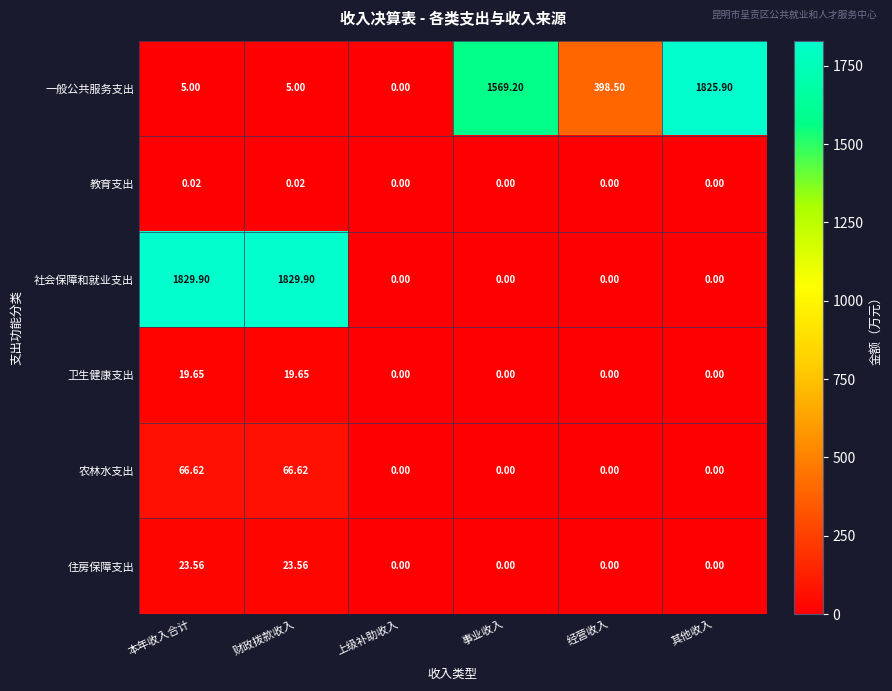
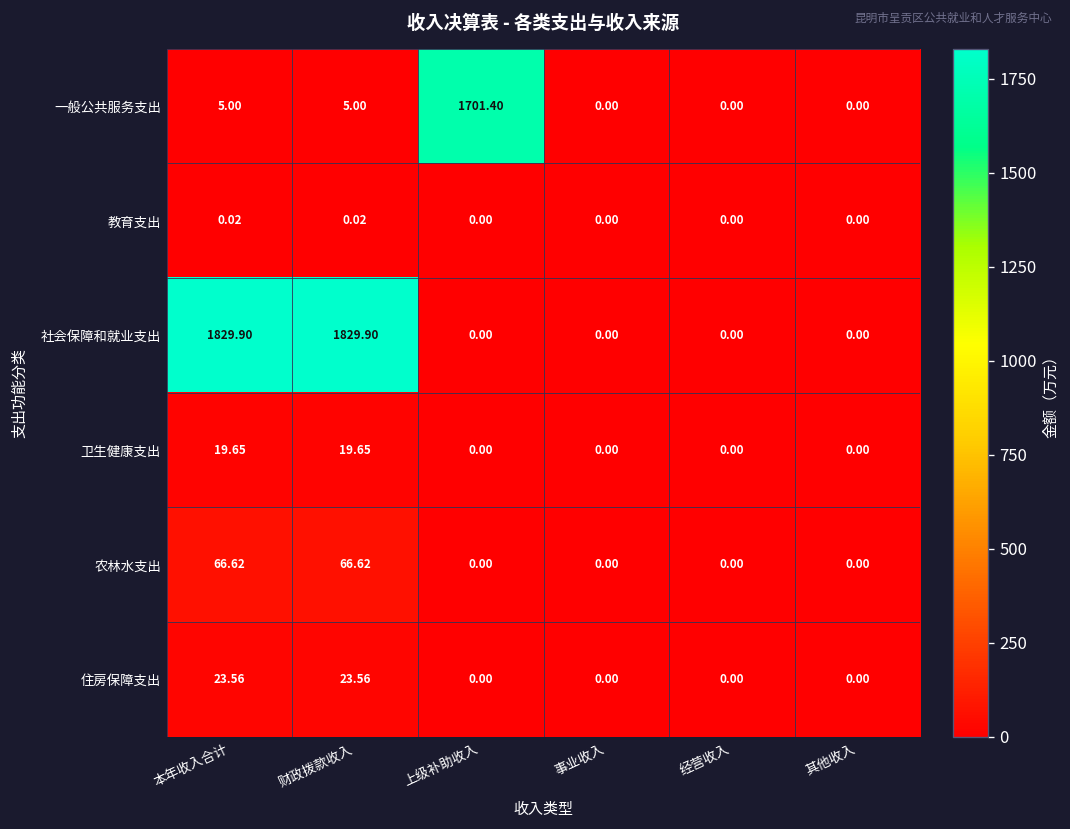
  {
    "一般公共服务支出": {
      "本年收入合计": 5.00,
      "财政拨款收入": 5.00,
-     "上级补助收入": 0.00,
-     "事业收入": 1569.20,
-     "经营收入": 398.50,
-     "其他收入": 1825.90
+     "上级补助收入": 1701.40,
+     "事业收入": 0.00,
+     "经营收入": 0.00,
+     "其他收入": 0.00
    },
    "教育支出": {
      "本年收入合计": 0.02,
      "财政拨款收入": 0.02,
      "上级补助收入": 0.00,
      "事业收入": 0.00,
      "经营收入": 0.00,
      "其他收入": 0.00
    },
    "社会保障和就业支出": {
      "本年收入合计": 1829.90,
      "财政拨款收入": 1829.90,
      "上级补助收入": 0.00,
      "事业收入": 0.00,
      "经营收入": 0.00,
      "其他收入": 0.00
    },
    "卫生健康支出": {
      "本年收入合计": 19.65,
      "财政拨款收入": 19.65,
      "上级补助收入": 0.00,
      "事业收入": 0.00,
      "经营收入": 0.00,
      "其他收入": 0.00
    },
    "农林水支出": {
      "本年收入合计": 66.62,
      "财政拨款收入": 66.62,
      "上级补助收入": 0.00,
      "事业收入": 0.00,
      "经营收入": 0.00,
      "其他收入": 0.00
    },
    "住房保障支出": {
      "本年收入合计": 23.56,
      "财政拨款收入": 23.56,
      "上级补助收入": 0.00,
      "事业收入": 0.00,
      "经营收入": 0.00,
      "其他收入": 0.00
    }
  }
